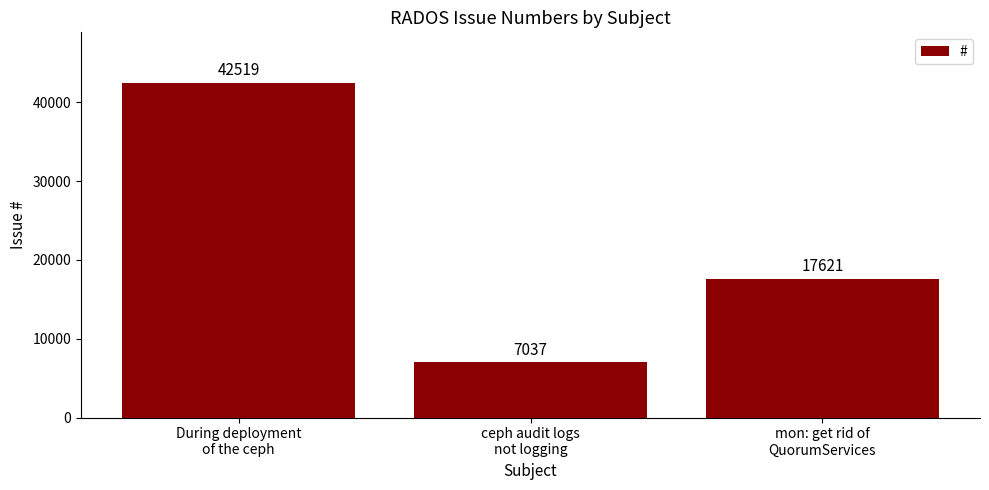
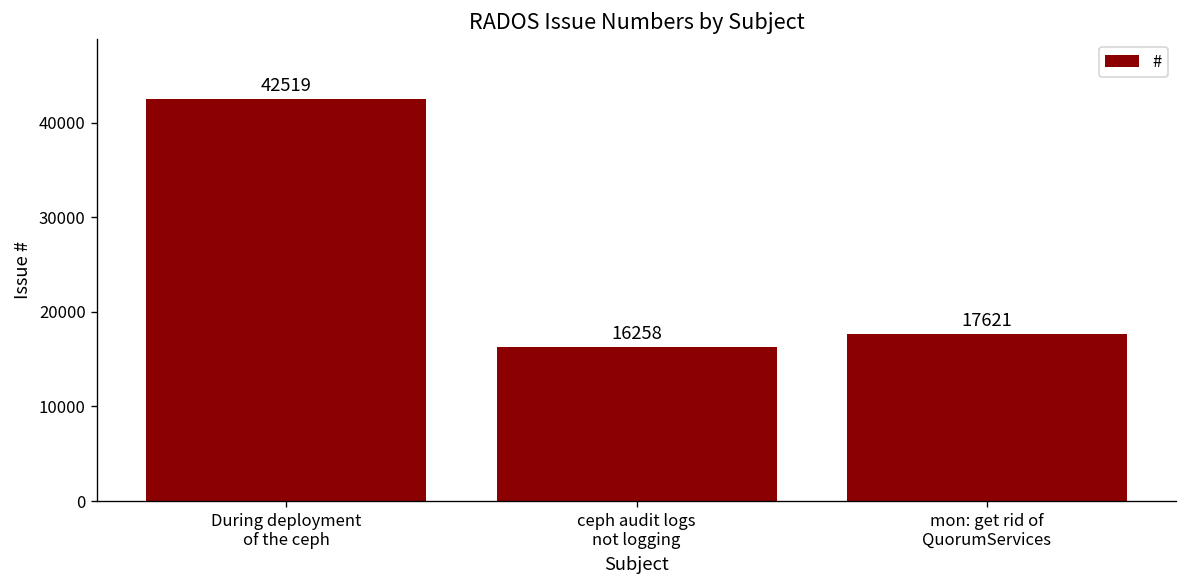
  {
    "During deployment of the ceph": 42519,
-   "ceph audit logs not logging": 7037,
+   "ceph audit logs not logging": 16258,
    "mon: get rid of QuorumServices": 17621
  }
